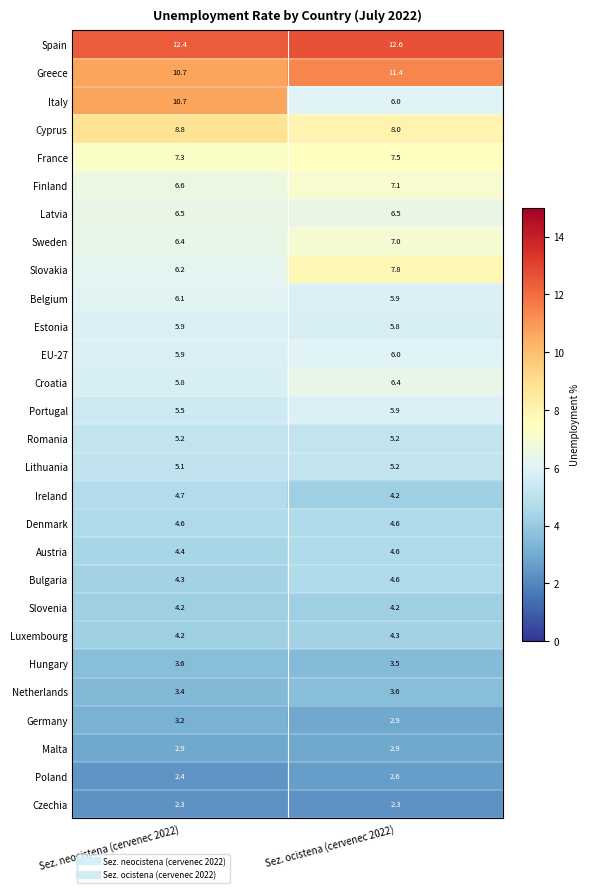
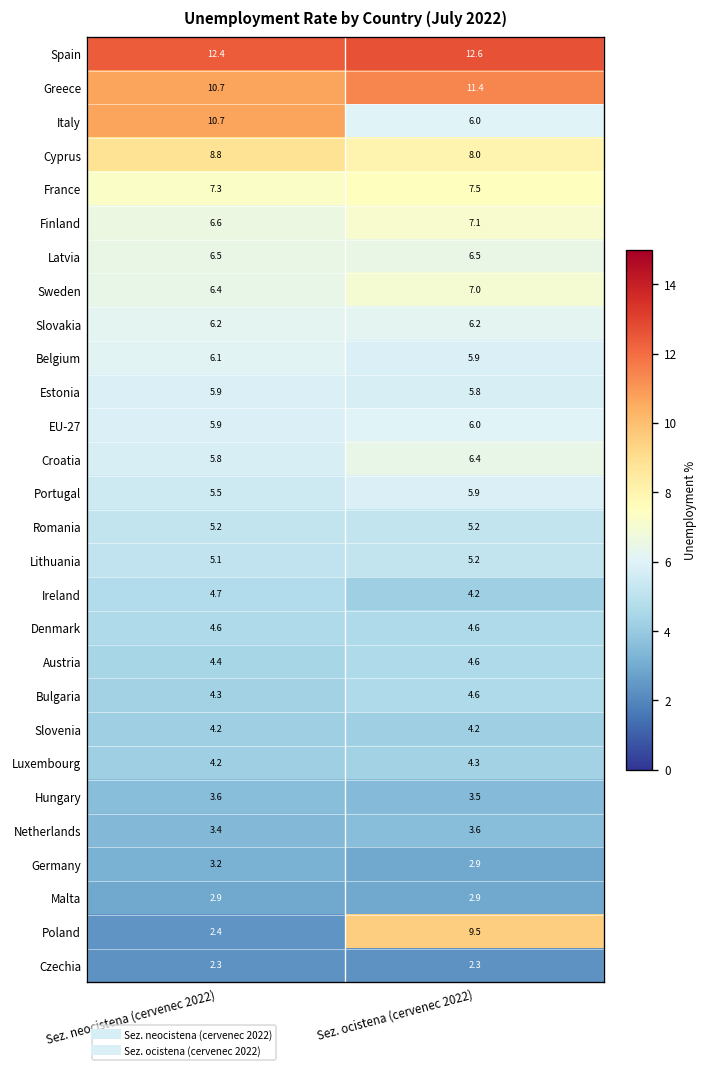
  {
    "Spain": {
      "Sez. neocistena (cervenec 2022)": 12.4,
      "Sez. ocistena (cervenec 2022)": 12.6
    },
    "Greece": {
      "Sez. neocistena (cervenec 2022)": 10.7,
      "Sez. ocistena (cervenec 2022)": 11.4
    },
    "Italy": {
      "Sez. neocistena (cervenec 2022)": 10.7,
      "Sez. ocistena (cervenec 2022)": 6.0
    },
    "Cyprus": {
      "Sez. neocistena (cervenec 2022)": 8.8,
      "Sez. ocistena (cervenec 2022)": 8.0
    },
    "France": {
      "Sez. neocistena (cervenec 2022)": 7.3,
      "Sez. ocistena (cervenec 2022)": 7.5
    },
    "Finland": {
      "Sez. neocistena (cervenec 2022)": 6.6,
      "Sez. ocistena (cervenec 2022)": 7.1
    },
    "Latvia": {
      "Sez. neocistena (cervenec 2022)": 6.5,
      "Sez. ocistena (cervenec 2022)": 6.5
    },
    "Sweden": {
      "Sez. neocistena (cervenec 2022)": 6.4,
      "Sez. ocistena (cervenec 2022)": 7.0
    },
    "Slovakia": {
      "Sez. neocistena (cervenec 2022)": 6.2,
-     "Sez. ocistena (cervenec 2022)": 7.8
+     "Sez. ocistena (cervenec 2022)": 6.2
    },
    "Belgium": {
      "Sez. neocistena (cervenec 2022)": 6.1,
      "Sez. ocistena (cervenec 2022)": 5.9
    },
    "Estonia": {
      "Sez. neocistena (cervenec 2022)": 5.9,
      "Sez. ocistena (cervenec 2022)": 5.8
    },
    "EU-27": {
      "Sez. neocistena (cervenec 2022)": 5.9,
      "Sez. ocistena (cervenec 2022)": 6.0
    },
    "Croatia": {
      "Sez. neocistena (cervenec 2022)": 5.8,
      "Sez. ocistena (cervenec 2022)": 6.4
    },
    "Portugal": {
      "Sez. neocistena (cervenec 2022)": 5.5,
      "Sez. ocistena (cervenec 2022)": 5.9
    },
    "Romania": {
      "Sez. neocistena (cervenec 2022)": 5.2,
      "Sez. ocistena (cervenec 2022)": 5.2
    },
    "Lithuania": {
      "Sez. neocistena (cervenec 2022)": 5.1,
      "Sez. ocistena (cervenec 2022)": 5.2
    },
    "Ireland": {
      "Sez. neocistena (cervenec 2022)": 4.7,
      "Sez. ocistena (cervenec 2022)": 4.2
    },
    "Denmark": {
      "Sez. neocistena (cervenec 2022)": 4.6,
      "Sez. ocistena (cervenec 2022)": 4.6
    },
    "Austria": {
      "Sez. neocistena (cervenec 2022)": 4.4,
      "Sez. ocistena (cervenec 2022)": 4.6
    },
    "Bulgaria": {
      "Sez. neocistena (cervenec 2022)": 4.3,
      "Sez. ocistena (cervenec 2022)": 4.6
    },
    "Slovenia": {
      "Sez. neocistena (cervenec 2022)": 4.2,
      "Sez. ocistena (cervenec 2022)": 4.2
    },
    "Luxembourg": {
      "Sez. neocistena (cervenec 2022)": 4.2,
      "Sez. ocistena (cervenec 2022)": 4.3
    },
    "Hungary": {
      "Sez. neocistena (cervenec 2022)": 3.6,
      "Sez. ocistena (cervenec 2022)": 3.5
    },
    "Netherlands": {
      "Sez. neocistena (cervenec 2022)": 3.4,
      "Sez. ocistena (cervenec 2022)": 3.6
    },
    "Germany": {
      "Sez. neocistena (cervenec 2022)": 3.2,
      "Sez. ocistena (cervenec 2022)": 2.9
    },
    "Malta": {
      "Sez. neocistena (cervenec 2022)": 2.9,
      "Sez. ocistena (cervenec 2022)": 2.9
    },
    "Poland": {
      "Sez. neocistena (cervenec 2022)": 2.4,
-     "Sez. ocistena (cervenec 2022)": 2.6
+     "Sez. ocistena (cervenec 2022)": 9.5
    },
    "Czechia": {
      "Sez. neocistena (cervenec 2022)": 2.3,
      "Sez. ocistena (cervenec 2022)": 2.3
    }
  }
